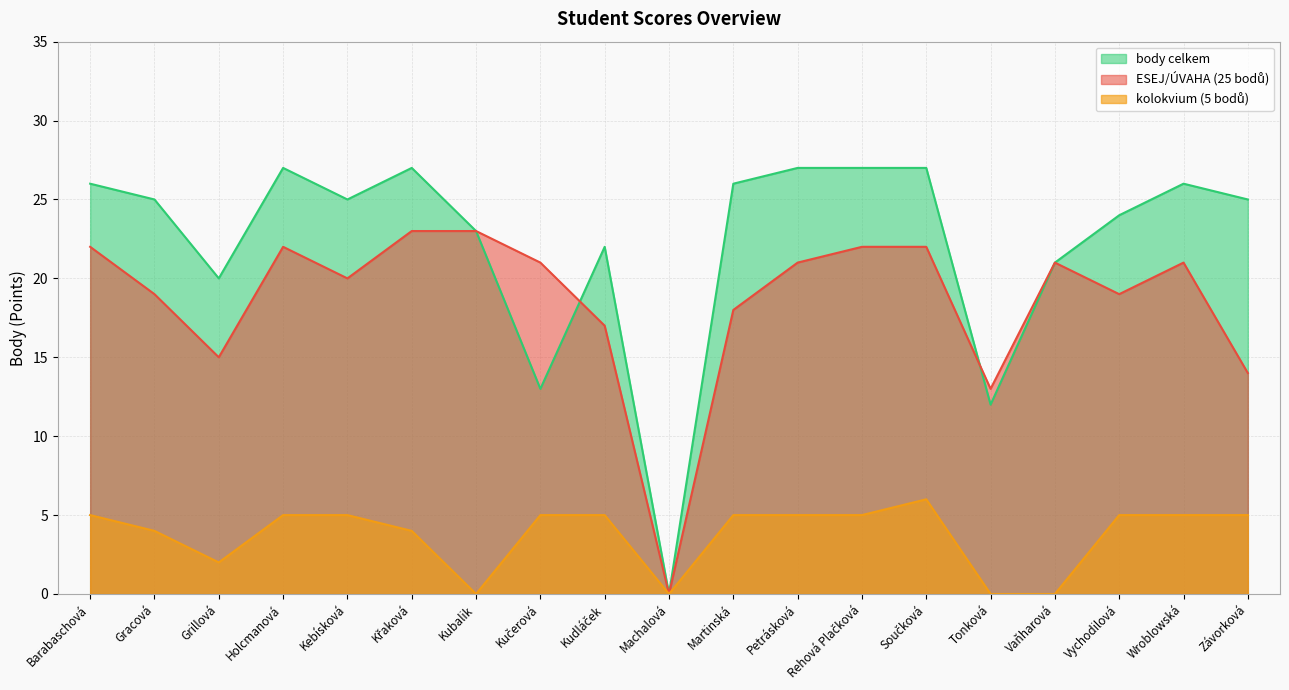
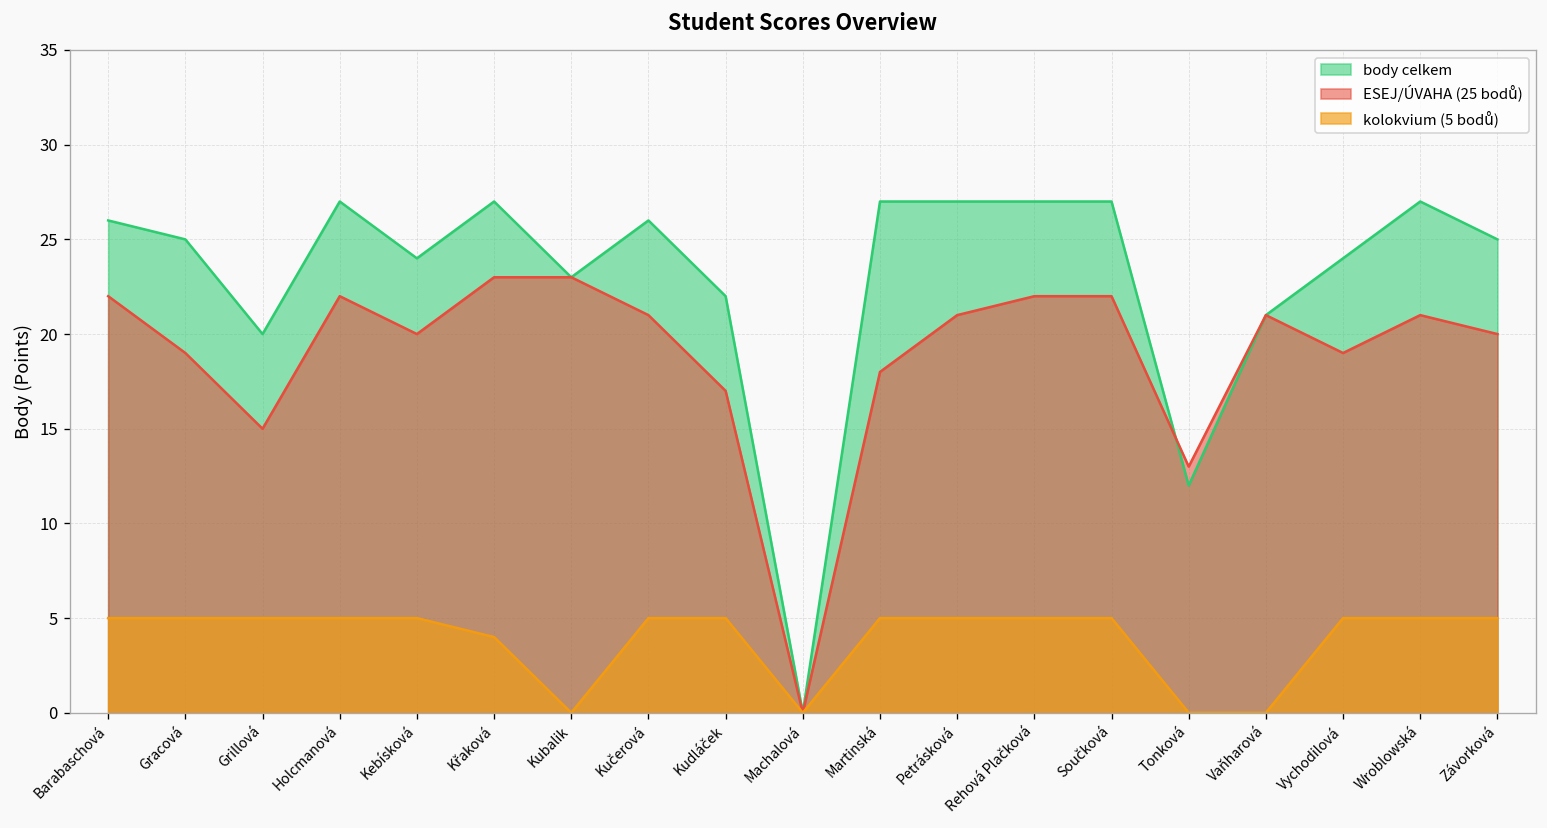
  {
    "body celkem": {
      "Barabaschová": 26,
      "Gracová": 25,
      "Grillová": 20,
      "Holcmanová": 27,
-     "Kebísková": 25,
+     "Kebísková": 24,
      "Křaková": 27,
-     "Kučerová": 13,
+     "Kučerová": 26,
      "Kudláček": 22,
-     "Martinská": 26,
+     "Martinská": 27,
      "Petrásková": 27,
      "Rehová Plačková": 27,
      "Součková": 27,
      "Tonková": 12,
      "Vychodilová": 24,
-     "Wroblowská": 26,
+     "Wroblowská": 27,
      "Závorková": 25
    },
    "ESEJ/ÚVAHA (25 bodů)": {
      "Barabaschová": 22,
      "Gracová": 19,
      "Grillová": 15,
      "Holcmanová": 22,
      "Kebísková": 20,
      "Křaková": 23,
      "Kučerová": 21,
      "Kudláček": 17,
      "Martinská": 18,
      "Petrásková": 21,
      "Rehová Plačková": 22,
      "Součková": 22,
      "Tonková": 13,
      "Vychodilová": 19,
      "Wroblowská": 21,
-     "Závorková": 14
+     "Závorková": 20
    },
    "kolokvium (5 bodů)": {
      "Barabaschová": 5,
-     "Gracová": 4,
-     "Grillová": 2,
+     "Gracová": 5,
+     "Grillová": 5,
      "Holcmanová": 5,
      "Kebísková": 5,
      "Křaková": 4,
      "Kubalik": 0,
      "Kučerová": 5,
      "Kudláček": 5,
      "Martinská": 5,
      "Petrásková": 5,
      "Rehová Plačková": 5,
-     "Součková": 6,
+     "Součková": 5,
      "Tonková": 0,
      "Vaňharová": 0,
      "Vychodilová": 5,
      "Wroblowská": 5,
      "Závorková": 5
    }
  }
